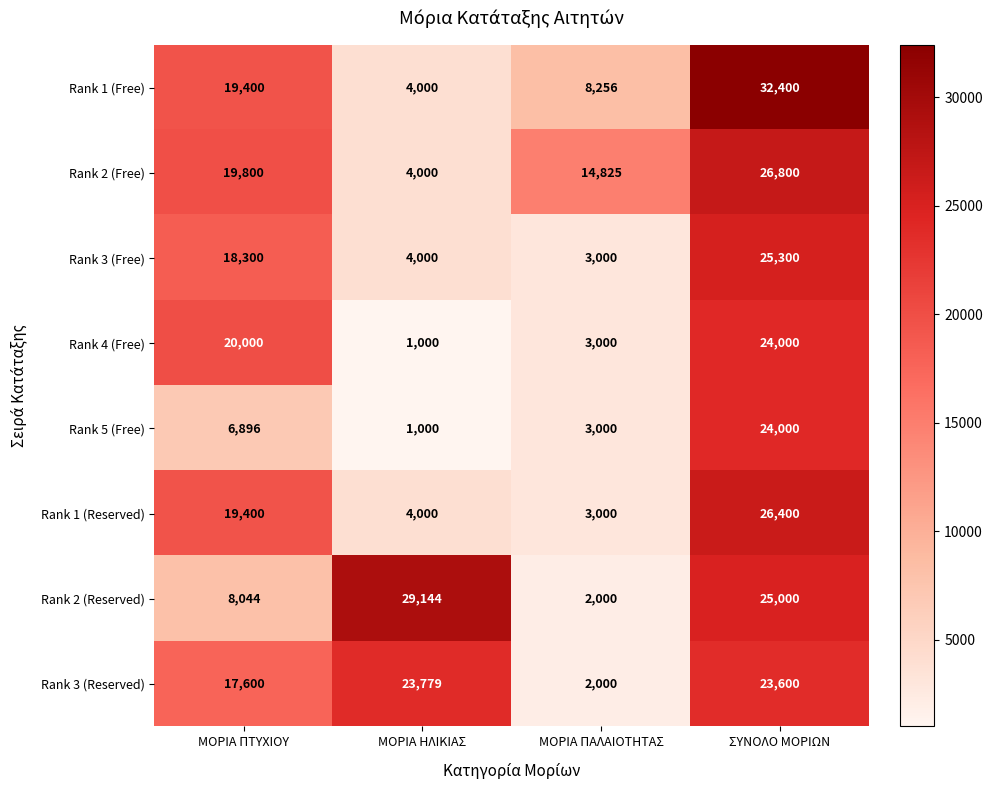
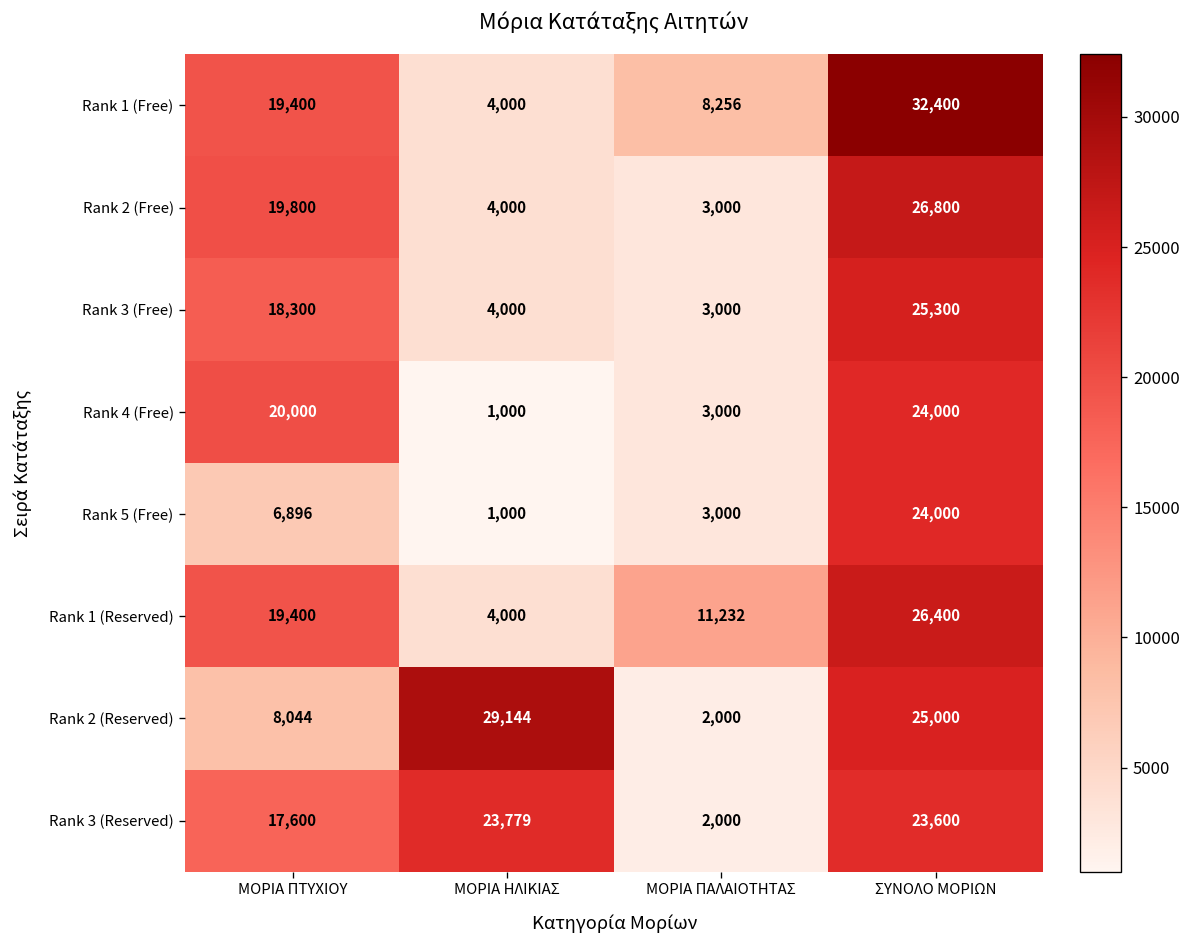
  {
    "Rank 1 (Free)": {
      "ΜΟΡΙΑ ΠΤΥΧΙΟΥ": "19,400",
      "ΜΟΡΙΑ ΗΛΙΚΙΑΣ": "4,000",
      "ΜΟΡΙΑ ΠΑΛΑΙΟΤΗΤΑΣ": "8,256",
      "ΣΥΝΟΛΟ ΜΟΡΙΩΝ": "32,400"
    },
    "Rank 2 (Free)": {
      "ΜΟΡΙΑ ΠΤΥΧΙΟΥ": "19,800",
      "ΜΟΡΙΑ ΗΛΙΚΙΑΣ": "4,000",
-     "ΜΟΡΙΑ ΠΑΛΑΙΟΤΗΤΑΣ": "14,825",
+     "ΜΟΡΙΑ ΠΑΛΑΙΟΤΗΤΑΣ": "3,000",
      "ΣΥΝΟΛΟ ΜΟΡΙΩΝ": "26,800"
    },
    "Rank 3 (Free)": {
      "ΜΟΡΙΑ ΠΤΥΧΙΟΥ": "18,300",
      "ΜΟΡΙΑ ΗΛΙΚΙΑΣ": "4,000",
      "ΜΟΡΙΑ ΠΑΛΑΙΟΤΗΤΑΣ": "3,000",
      "ΣΥΝΟΛΟ ΜΟΡΙΩΝ": "25,300"
    },
    "Rank 4 (Free)": {
      "ΜΟΡΙΑ ΠΤΥΧΙΟΥ": "20,000",
      "ΜΟΡΙΑ ΗΛΙΚΙΑΣ": "1,000",
      "ΜΟΡΙΑ ΠΑΛΑΙΟΤΗΤΑΣ": "3,000",
      "ΣΥΝΟΛΟ ΜΟΡΙΩΝ": "24,000"
    },
    "Rank 5 (Free)": {
      "ΜΟΡΙΑ ΠΤΥΧΙΟΥ": "6,896",
      "ΜΟΡΙΑ ΗΛΙΚΙΑΣ": "1,000",
      "ΜΟΡΙΑ ΠΑΛΑΙΟΤΗΤΑΣ": "3,000",
      "ΣΥΝΟΛΟ ΜΟΡΙΩΝ": "24,000"
    },
    "Rank 1 (Reserved)": {
      "ΜΟΡΙΑ ΠΤΥΧΙΟΥ": "19,400",
      "ΜΟΡΙΑ ΗΛΙΚΙΑΣ": "4,000",
-     "ΜΟΡΙΑ ΠΑΛΑΙΟΤΗΤΑΣ": "3,000",
+     "ΜΟΡΙΑ ΠΑΛΑΙΟΤΗΤΑΣ": "11,232",
      "ΣΥΝΟΛΟ ΜΟΡΙΩΝ": "26,400"
    },
    "Rank 2 (Reserved)": {
      "ΜΟΡΙΑ ΠΤΥΧΙΟΥ": "8,044",
      "ΜΟΡΙΑ ΗΛΙΚΙΑΣ": "29,144",
      "ΜΟΡΙΑ ΠΑΛΑΙΟΤΗΤΑΣ": "2,000",
      "ΣΥΝΟΛΟ ΜΟΡΙΩΝ": "25,000"
    },
    "Rank 3 (Reserved)": {
      "ΜΟΡΙΑ ΠΤΥΧΙΟΥ": "17,600",
      "ΜΟΡΙΑ ΗΛΙΚΙΑΣ": "23,779",
      "ΜΟΡΙΑ ΠΑΛΑΙΟΤΗΤΑΣ": "2,000",
      "ΣΥΝΟΛΟ ΜΟΡΙΩΝ": "23,600"
    }
  }
